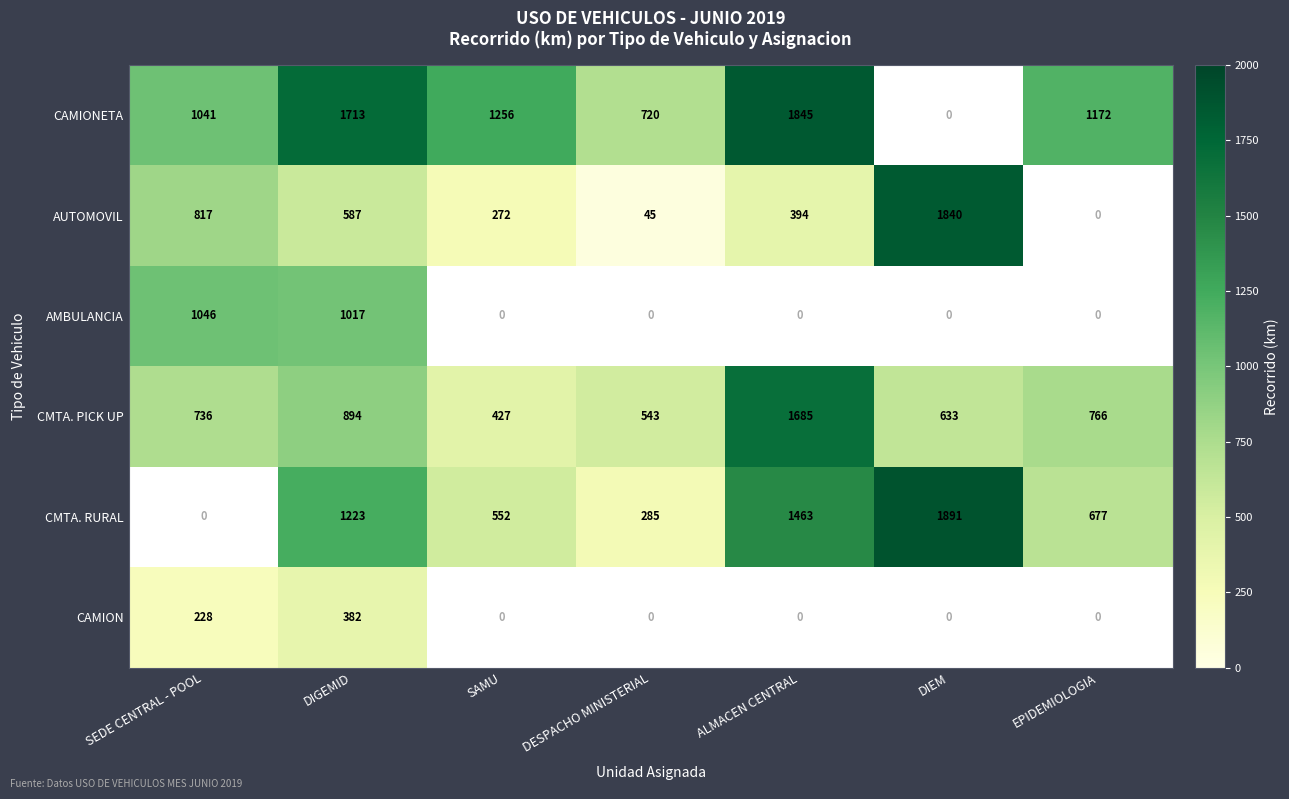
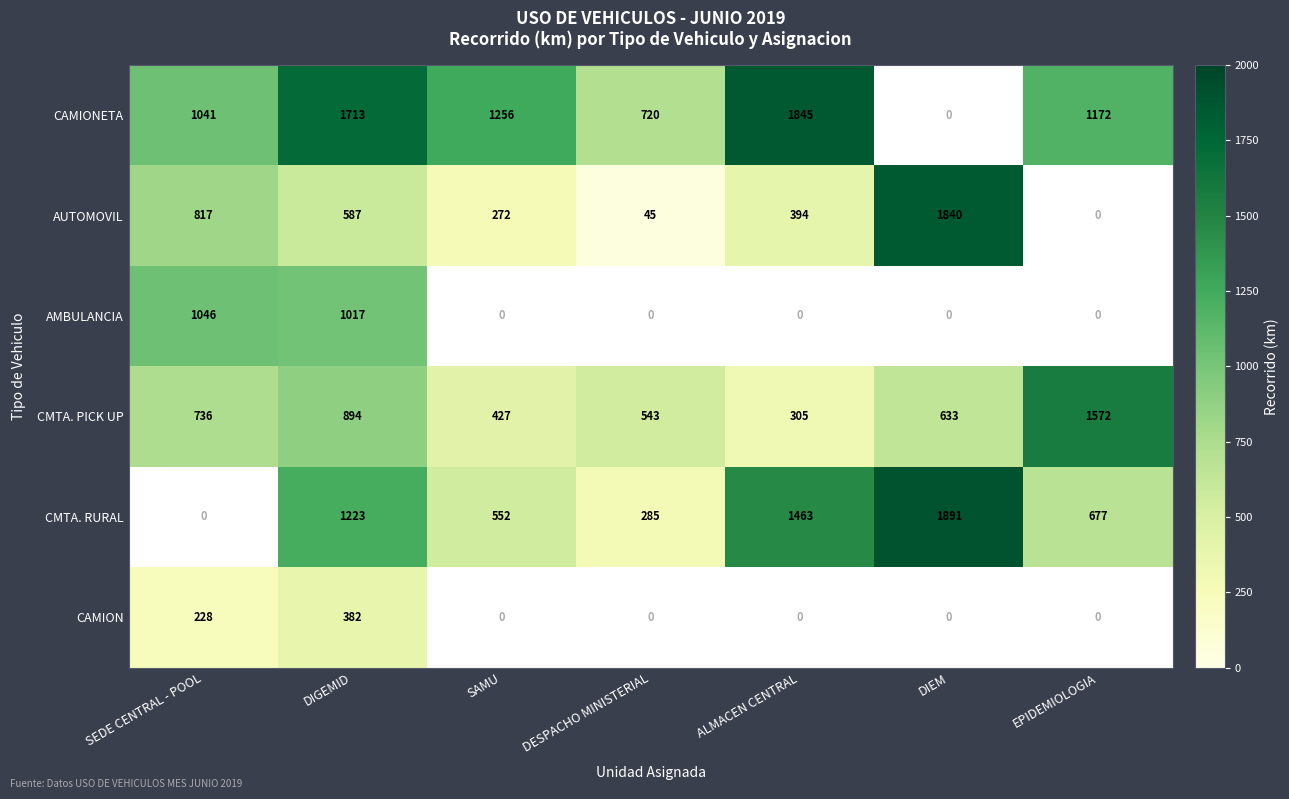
  {
    "CAMIONETA": {
      "SEDE CENTRAL - POOL": 1041,
      "DIGEMID": 1713,
      "SAMU": 1256,
      "DESPACHO MINISTERIAL": 720,
      "ALMACEN CENTRAL": 1845,
      "EPIDEMIOLOGIA": 1172
    },
    "AUTOMOVIL": {
      "SEDE CENTRAL - POOL": 817,
      "DIGEMID": 587,
      "SAMU": 272,
      "DESPACHO MINISTERIAL": 45,
      "ALMACEN CENTRAL": 394,
      "DIEM": 1840
    },
    "AMBULANCIA": {
      "SEDE CENTRAL - POOL": 1046,
      "DIGEMID": 1017
    },
    "CMTA. PICK UP": {
      "SEDE CENTRAL - POOL": 736,
      "DIGEMID": 894,
      "SAMU": 427,
      "DESPACHO MINISTERIAL": 543,
-     "ALMACEN CENTRAL": 1685,
+     "ALMACEN CENTRAL": 305,
      "DIEM": 633,
-     "EPIDEMIOLOGIA": 766
+     "EPIDEMIOLOGIA": 1572
    },
    "CMTA. RURAL": {
      "DIGEMID": 1223,
      "SAMU": 552,
      "DESPACHO MINISTERIAL": 285,
      "ALMACEN CENTRAL": 1463,
      "DIEM": 1891,
      "EPIDEMIOLOGIA": 677
    },
    "CAMION": {
      "SEDE CENTRAL - POOL": 228,
      "DIGEMID": 382
    }
  }
